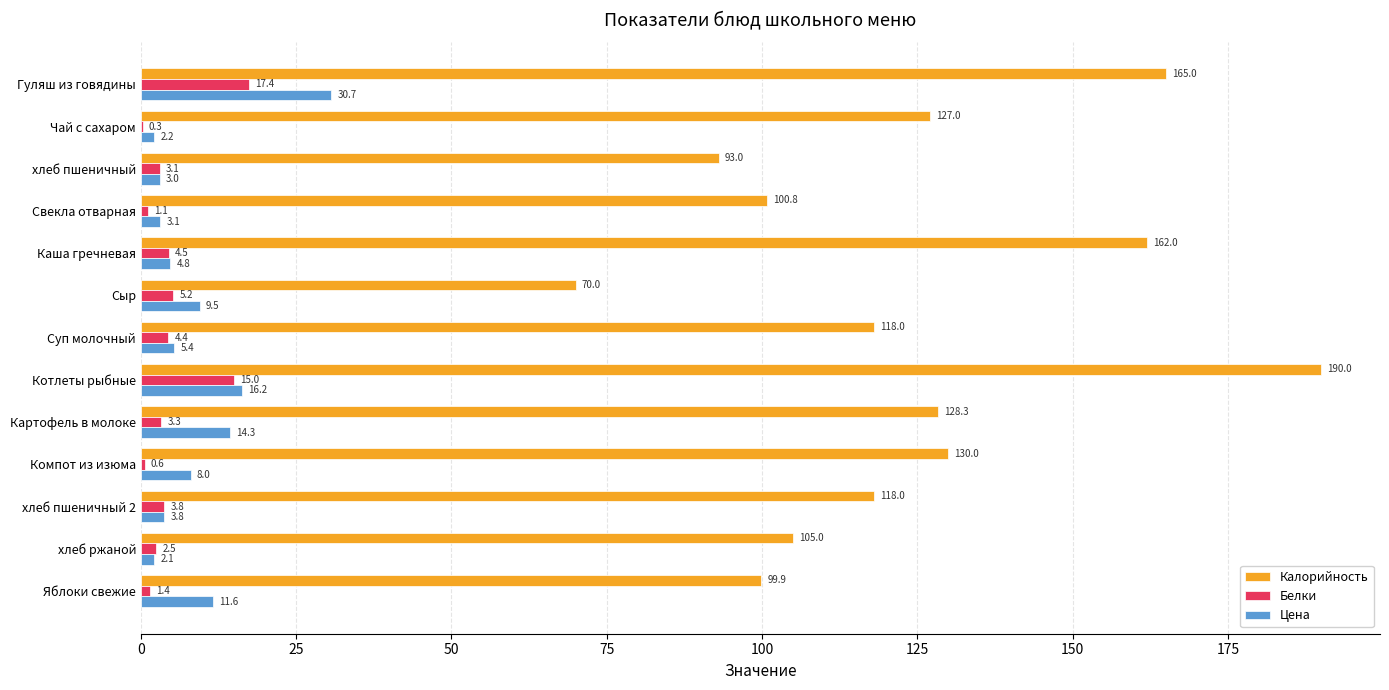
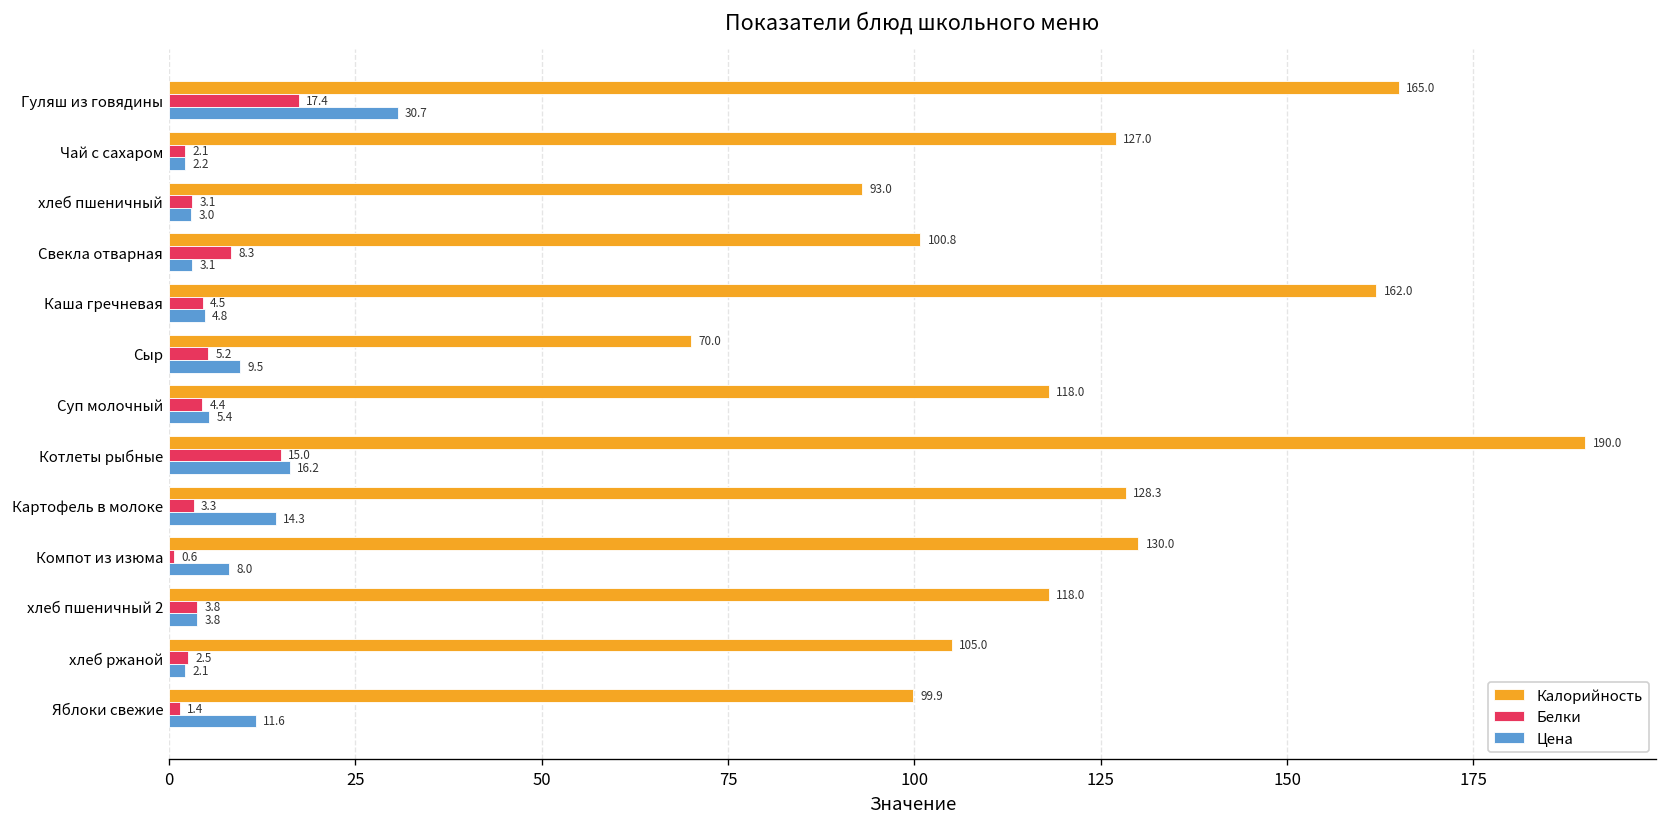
  {
    "Калорийность": {
      "Гуляш из говядины": 165.0,
      "Чай с сахаром": 127.0,
      "хлеб пшеничный": 93.0,
      "Свекла отварная": 100.8,
      "Каша гречневая": 162.0,
      "Сыр": 70.0,
      "Суп молочный": 118.0,
      "Котлеты рыбные": 190.0,
      "Картофель в молоке": 128.3,
      "Компот из изюма": 130.0,
      "хлеб пшеничный 2": 118.0,
      "хлеб ржаной": 105.0,
      "Яблоки свежие": 99.9
    },
    "Белки": {
      "Гуляш из говядины": 17.4,
-     "Чай с сахаром": 0.3,
+     "Чай с сахаром": 2.1,
      "хлеб пшеничный": 3.1,
-     "Свекла отварная": 1.1,
+     "Свекла отварная": 8.3,
      "Каша гречневая": 4.5,
      "Сыр": 5.2,
      "Суп молочный": 4.4,
      "Котлеты рыбные": 15.0,
      "Картофель в молоке": 3.3,
      "Компот из изюма": 0.6,
      "хлеб пшеничный 2": 3.8,
      "хлеб ржаной": 2.5,
      "Яблоки свежие": 1.4
    },
    "Цена": {
      "Гуляш из говядины": 30.7,
      "Чай с сахаром": 2.2,
      "хлеб пшеничный": 3.0,
      "Свекла отварная": 3.1,
      "Каша гречневая": 4.8,
      "Сыр": 9.5,
      "Суп молочный": 5.4,
      "Котлеты рыбные": 16.2,
      "Картофель в молоке": 14.3,
      "Компот из изюма": 8.0,
      "хлеб пшеничный 2": 3.8,
      "хлеб ржаной": 2.1,
      "Яблоки свежие": 11.6
    }
  }
